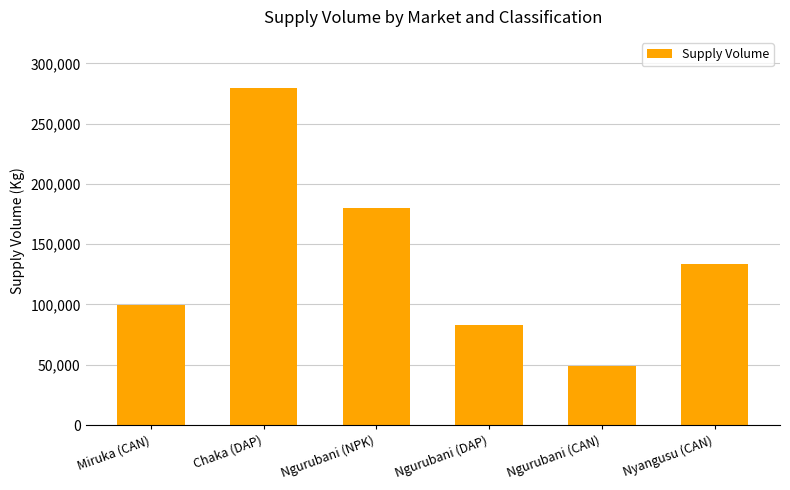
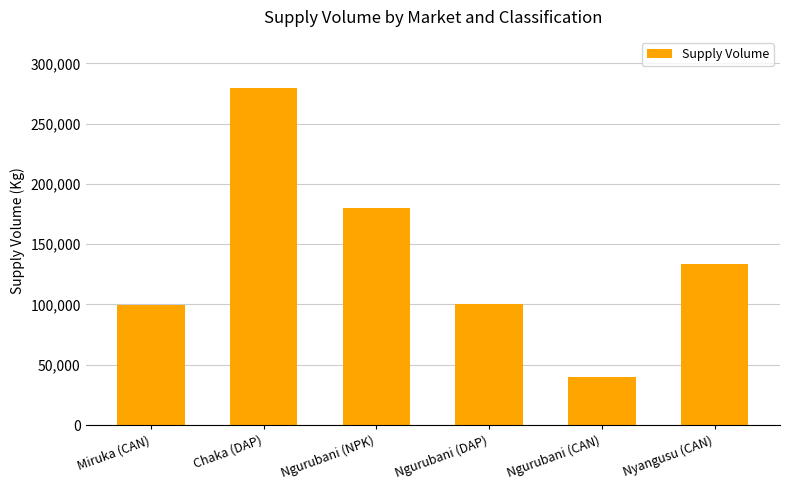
  {
    "Miruka (CAN)": "100,000",
    "Chaka (DAP)": "280,000",
    "Ngurubani (NPK)": "180,000",
-   "Ngurubani (DAP)": "83,000",
-   "Ngurubani (CAN)": "49,000",
+   "Ngurubani (DAP)": "100,000",
+   "Ngurubani (CAN)": "40,000",
    "Nyangusu (CAN)": "133,000"
  }
